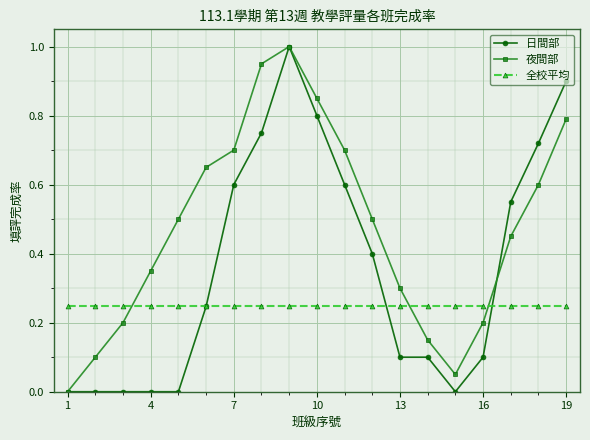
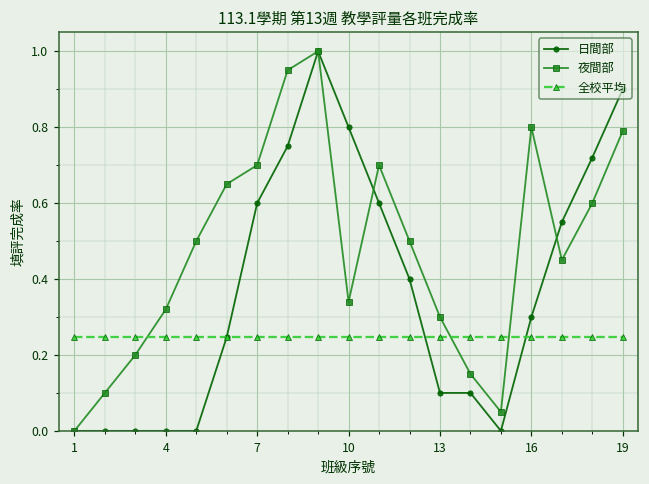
  {
    "日間部": {
      "4": 0.0,
      "7": 0.6,
      "10": 0.8,
      "13": 0.1,
-     "16": 0.1
+     "16": 0.3
    },
    "夜間部": {
-     "4": 0.35,
+     "4": 0.32,
      "7": 0.70,
-     "10": 0.85,
+     "10": 0.34,
      "13": 0.30,
-     "16": 0.2,
+     "16": 0.8,
      "19": 0.79
    },
    "全校平均": {
      "1": 0.25,
      "4": 0.25,
      "7": 0.25,
      "10": 0.25,
      "13": 0.25,
      "16": 0.25,
      "19": 0.25
    }
  }
